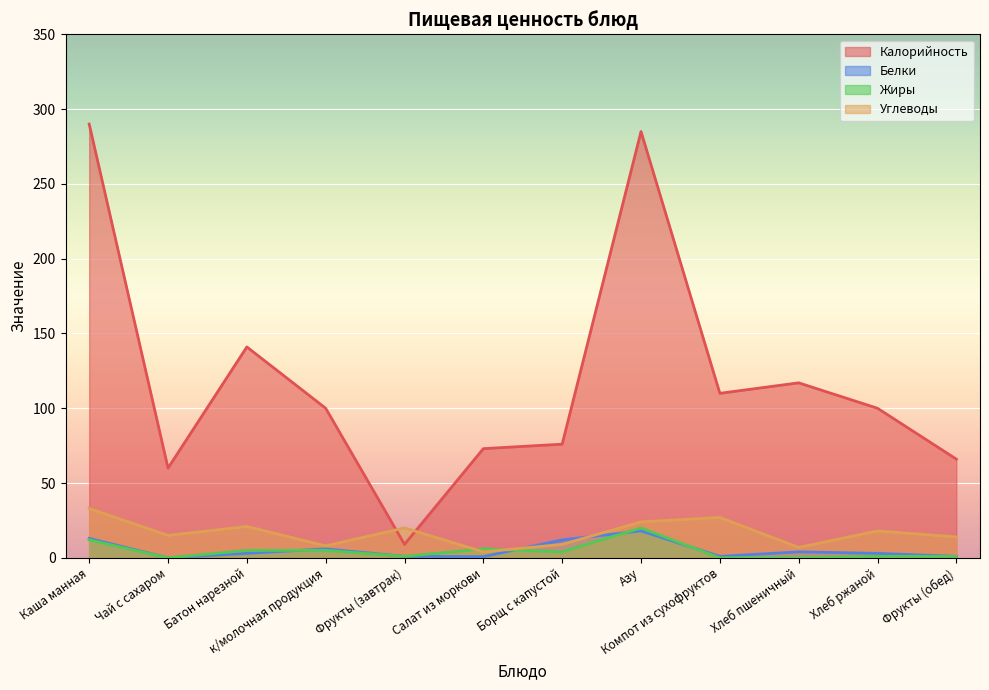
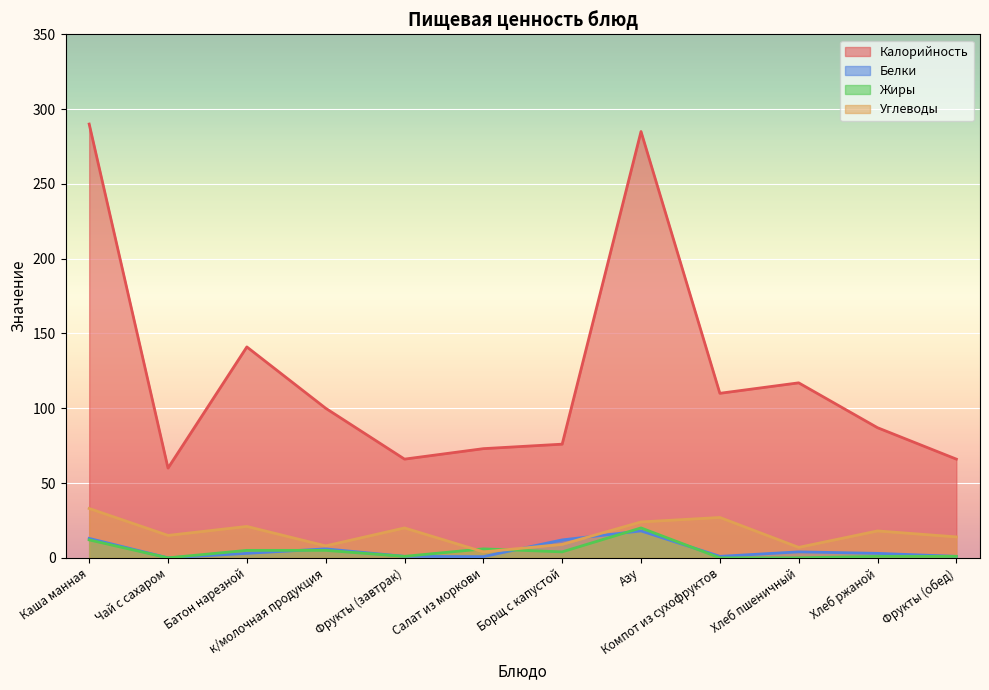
  {
    "Калорийность": {
      "Каша манная": 290,
      "Чай с сахаром": 60,
      "Батон нарезной": 141,
      "к/молочная продукция": 100,
-     "Фрукты (завтрак)": 9,
+     "Фрукты (завтрак)": 66,
      "Салат из моркови": 73,
      "Борщ с капустой": 76,
      "Азу": 285,
      "Компот из сухофруктов": 110,
      "Хлеб пшеничный": 117,
-     "Хлеб ржаной": 100,
+     "Хлеб ржаной": 87,
      "Фрукты (обед)": 66
    },
    "Белки": {
      "Батон нарезной": 3,
      "Салат из моркови": 1,
      "Борщ с капустой": 12,
      "Азу": 18,
      "Хлеб пшеничный": 4,
      "Хлеб ржаной": 3
    },
    "Жиры": {
      "Батон нарезной": 5,
      "Салат из моркови": 6,
      "Борщ с капустой": 4,
      "Азу": 20,
      "Хлеб пшеничный": 0,
      "Хлеб ржаной": 1
    },
    "Углеводы": {
      "Каша манная": 33,
      "Чай с сахаром": 15,
      "Батон нарезной": 21,
      "к/молочная продукция": 8,
      "Фрукты (завтрак)": 20,
      "Салат из моркови": 4,
      "Борщ с капустой": 9,
      "Азу": 24,
      "Компот из сухофруктов": 27,
      "Хлеб пшеничный": 7,
      "Хлеб ржаной": 18,
      "Фрукты (обед)": 14
    }
  }
